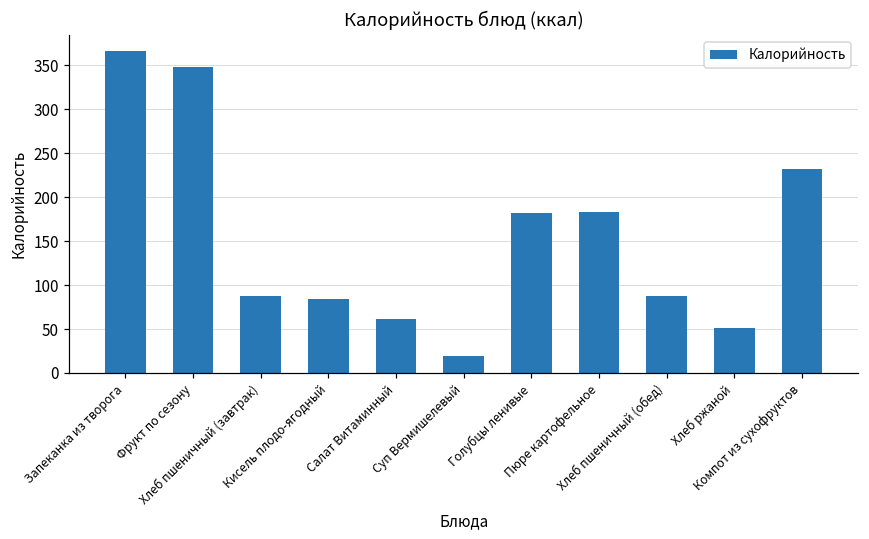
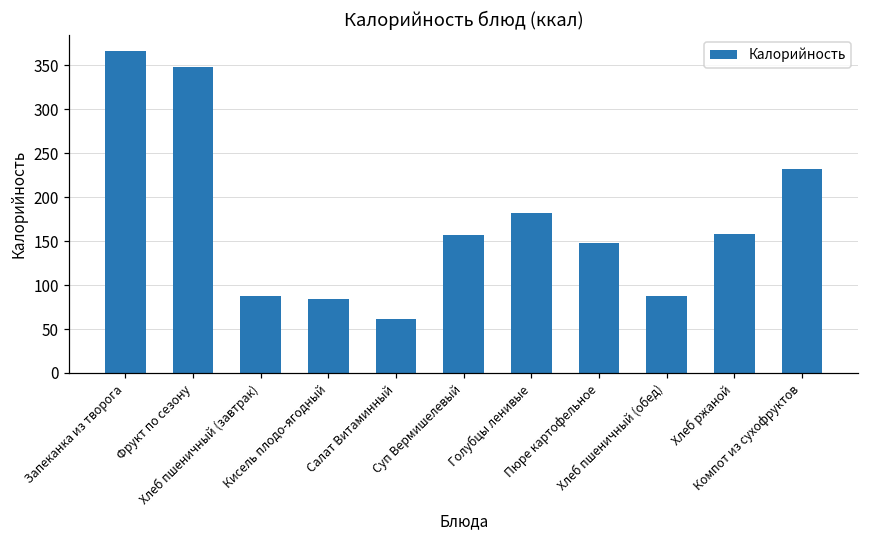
  {
    "Запеканка из творога": 370,
    "Фрукт по сезону": 350,
    "Хлеб пшеничный (завтрак)": 90,
    "Кисель плодо-ягодный": 80,
    "Салат Витаминный": 60,
-   "Суп Вермишелевый": 20,
+   "Суп Вермишелевый": 160,
    "Голубцы ленивые": 180,
-   "Пюре картофельное": 180,
+   "Пюре картофельное": 150,
    "Хлеб пшеничный (обед)": 90,
-   "Хлеб ржаной": 50,
+   "Хлеб ржаной": 160,
    "Компот из сухофруктов": 230
  }
